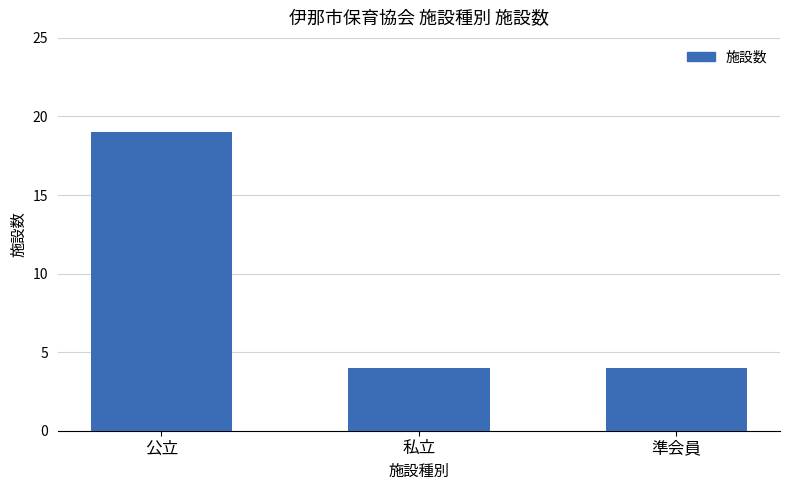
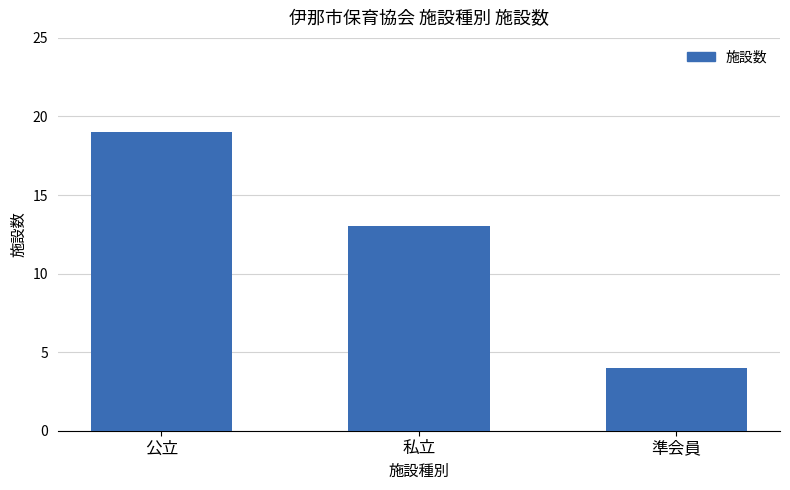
  {
    "公立": 19,
-   "私立": 4,
+   "私立": 13,
    "準会員": 4
  }
